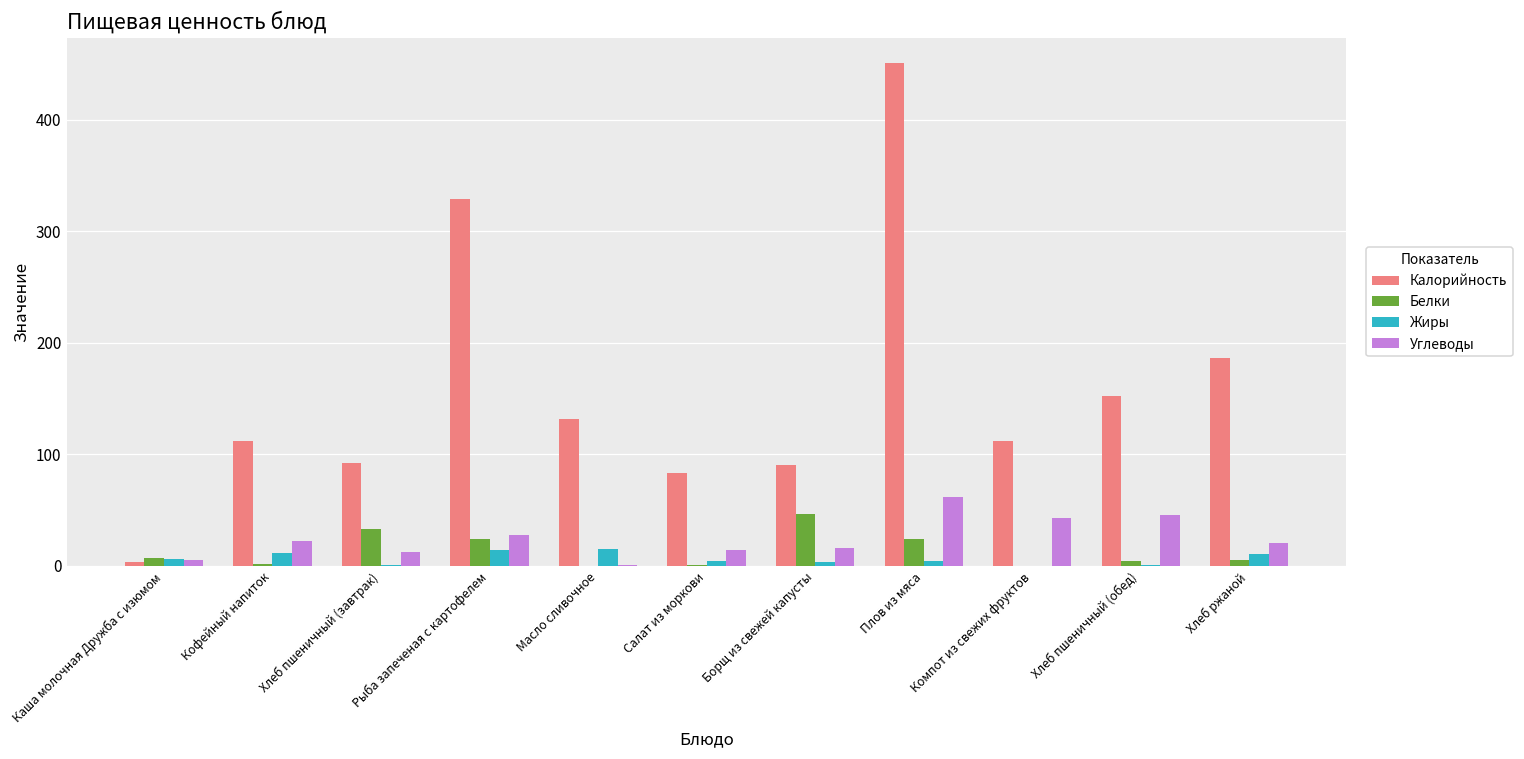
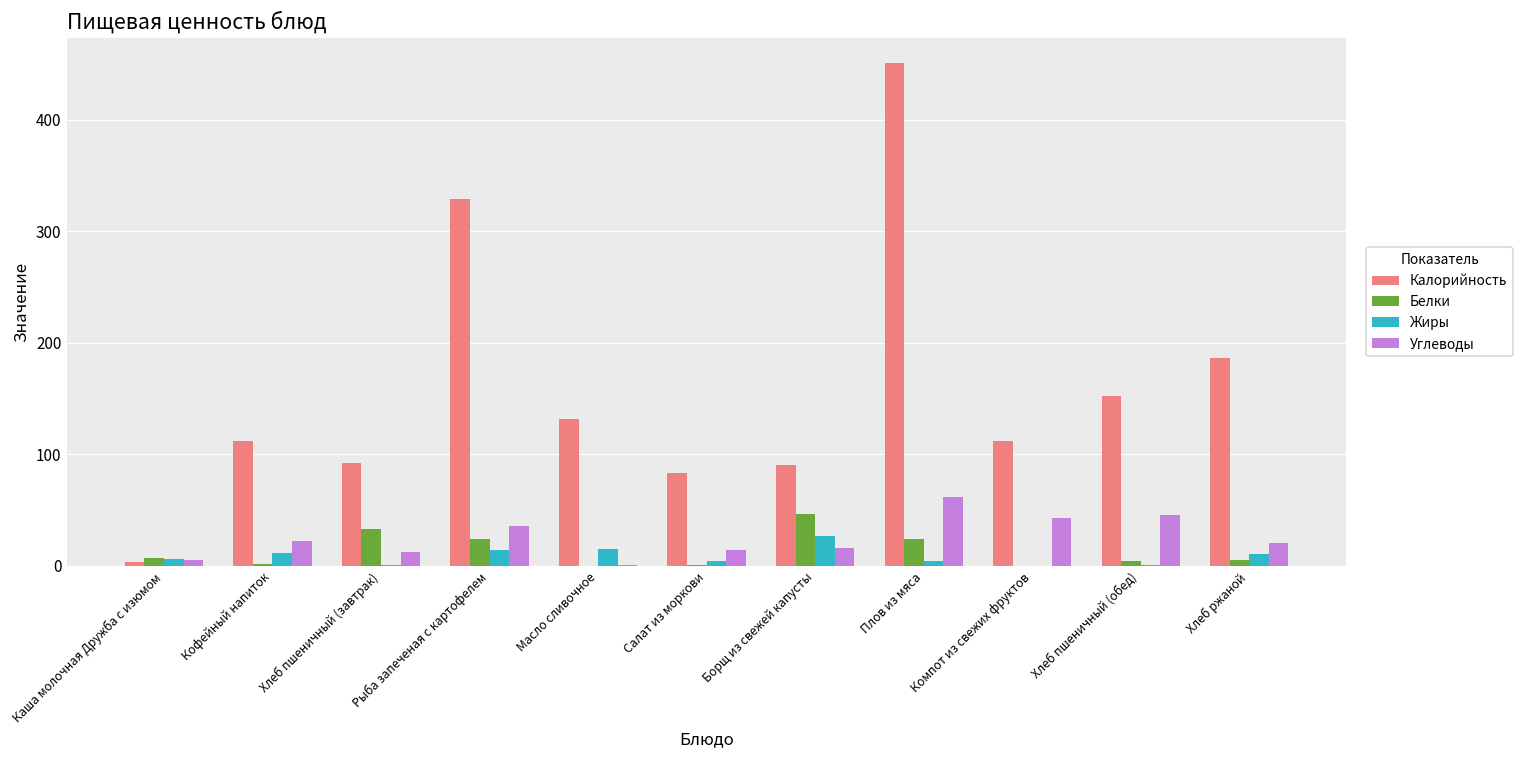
  {
    "Калорийность": {
      "Каша молочная Дружба с изюмом": 4,
      "Кофейный напиток": 112,
      "Хлеб пшеничный (завтрак)": 92,
      "Рыба запеченая с картофелем": 329,
      "Масло сливочное": 132,
      "Салат из моркови": 83,
      "Борщ из свежей капусты": 90,
      "Плов из мяса": 451,
      "Компот из свежих фруктов": 112,
      "Хлеб пшеничный (обед)": 152,
      "Хлеб ржаной": 186
    },
    "Белки": {
      "Каша молочная Дружба с изюмом": 7,
      "Хлеб пшеничный (завтрак)": 33,
      "Рыба запеченая с картофелем": 24,
      "Борщ из свежей капусты": 46,
      "Плов из мяса": 24,
      "Хлеб пшеничный (обед)": 5,
      "Хлеб ржаной": 6
    },
    "Жиры": {
      "Каша молочная Дружба с изюмом": 6,
      "Кофейный напиток": 11,
      "Рыба запеченая с картофелем": 14,
      "Масло сливочное": 15,
      "Салат из моркови": 5,
-     "Борщ из свежей капусты": 4,
+     "Борщ из свежей капусты": 27,
      "Плов из мяса": 4,
      "Компот из свежих фруктов": 0,
      "Хлеб ржаной": 11
    },
    "Углеводы": {
      "Каша молочная Дружба с изюмом": 5,
      "Кофейный напиток": 23,
      "Хлеб пшеничный (завтрак)": 13,
-     "Рыба запеченая с картофелем": 28,
+     "Рыба запеченая с картофелем": 36,
      "Салат из моркови": 15,
      "Борщ из свежей капусты": 16,
      "Плов из мяса": 62,
      "Компот из свежих фруктов": 43,
      "Хлеб пшеничный (обед)": 46,
      "Хлеб ржаной": 20
    }
  }
